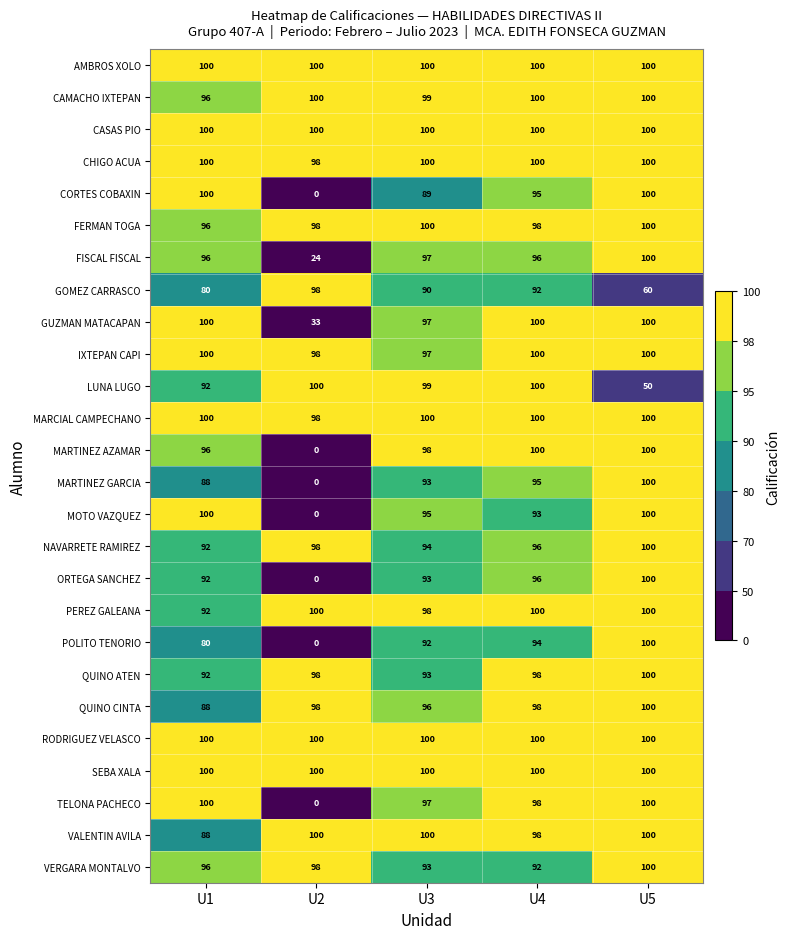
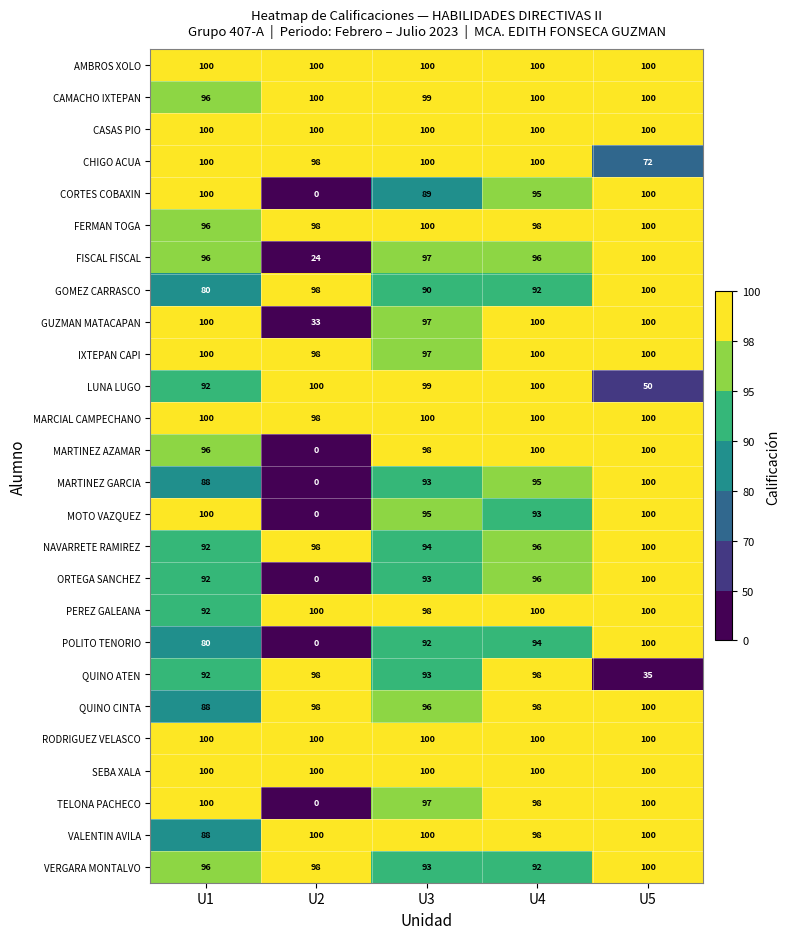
  {
    "AMBROS XOLO": {
      "U1": 100,
      "U2": 100,
      "U3": 100,
      "U4": 100,
      "U5": 100
    },
    "CAMACHO IXTEPAN": {
      "U1": 96,
      "U2": 100,
      "U3": 99,
      "U4": 100,
      "U5": 100
    },
    "CASAS PIO": {
      "U1": 100,
      "U2": 100,
      "U3": 100,
      "U4": 100,
      "U5": 100
    },
    "CHIGO ACUA": {
      "U1": 100,
      "U2": 98,
      "U3": 100,
      "U4": 100,
-     "U5": 100
+     "U5": 72
    },
    "CORTES COBAXIN": {
      "U1": 100,
      "U2": 0,
      "U3": 89,
      "U4": 95,
      "U5": 100
    },
    "FERMAN TOGA": {
      "U1": 96,
      "U2": 98,
      "U3": 100,
      "U4": 98,
      "U5": 100
    },
    "FISCAL FISCAL": {
      "U1": 96,
      "U2": 24,
      "U3": 97,
      "U4": 96,
      "U5": 100
    },
    "GOMEZ CARRASCO": {
      "U1": 80,
      "U2": 98,
      "U3": 90,
      "U4": 92,
-     "U5": 60
+     "U5": 100
    },
    "GUZMAN MATACAPAN": {
      "U1": 100,
      "U2": 33,
      "U3": 97,
      "U4": 100,
      "U5": 100
    },
    "IXTEPAN CAPI": {
      "U1": 100,
      "U2": 98,
      "U3": 97,
      "U4": 100,
      "U5": 100
    },
    "LUNA LUGO": {
      "U1": 92,
      "U2": 100,
      "U3": 99,
      "U4": 100,
      "U5": 50
    },
    "MARCIAL CAMPECHANO": {
      "U1": 100,
      "U2": 98,
      "U3": 100,
      "U4": 100,
      "U5": 100
    },
    "MARTINEZ AZAMAR": {
      "U1": 96,
      "U2": 0,
      "U3": 98,
      "U4": 100,
      "U5": 100
    },
    "MARTINEZ GARCIA": {
      "U1": 88,
      "U2": 0,
      "U3": 93,
      "U4": 95,
      "U5": 100
    },
    "MOTO VAZQUEZ": {
      "U1": 100,
      "U2": 0,
      "U3": 95,
      "U4": 93,
      "U5": 100
    },
    "NAVARRETE RAMIREZ": {
      "U1": 92,
      "U2": 98,
      "U3": 94,
      "U4": 96,
      "U5": 100
    },
    "ORTEGA SANCHEZ": {
      "U1": 92,
      "U2": 0,
      "U3": 93,
      "U4": 96,
      "U5": 100
    },
    "PEREZ GALEANA": {
      "U1": 92,
      "U2": 100,
      "U3": 98,
      "U4": 100,
      "U5": 100
    },
    "POLITO TENORIO": {
      "U1": 80,
      "U2": 0,
      "U3": 92,
      "U4": 94,
      "U5": 100
    },
    "QUINO ATEN": {
      "U1": 92,
      "U2": 98,
      "U3": 93,
      "U4": 98,
-     "U5": 100
+     "U5": 35
    },
    "QUINO CINTA": {
      "U1": 88,
      "U2": 98,
      "U3": 96,
      "U4": 98,
      "U5": 100
    },
    "RODRIGUEZ VELASCO": {
      "U1": 100,
      "U2": 100,
      "U3": 100,
      "U4": 100,
      "U5": 100
    },
    "SEBA XALA": {
      "U1": 100,
      "U2": 100,
      "U3": 100,
      "U4": 100,
      "U5": 100
    },
    "TELONA PACHECO": {
      "U1": 100,
      "U2": 0,
      "U3": 97,
      "U4": 98,
      "U5": 100
    },
    "VALENTIN AVILA": {
      "U1": 88,
      "U2": 100,
      "U3": 100,
      "U4": 98,
      "U5": 100
    },
    "VERGARA MONTALVO": {
      "U1": 96,
      "U2": 98,
      "U3": 93,
      "U4": 92,
      "U5": 100
    }
  }
